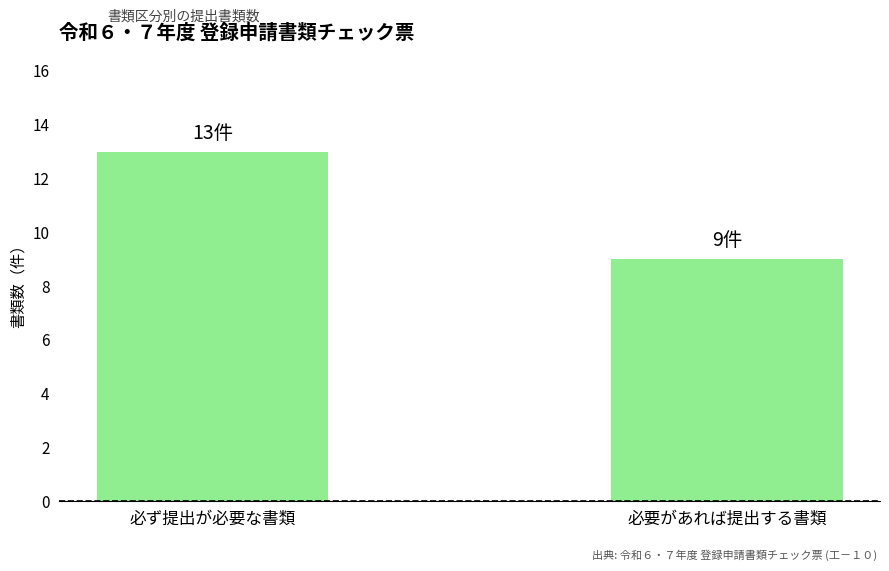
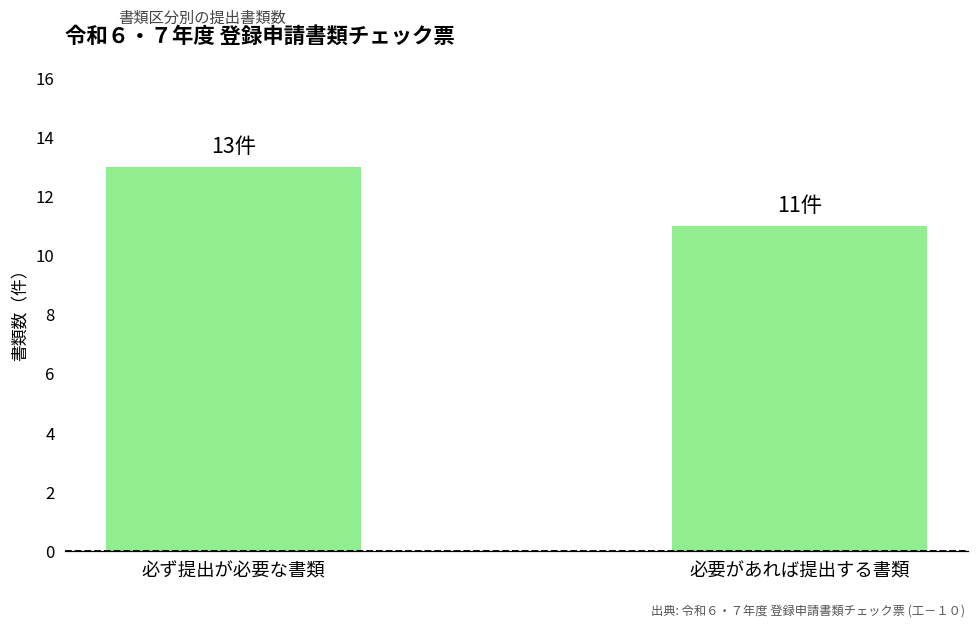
  {
    "必ず提出が必要な書類": "13件",
-   "必要があれば提出する書類": "9件"
+   "必要があれば提出する書類": "11件"
  }
